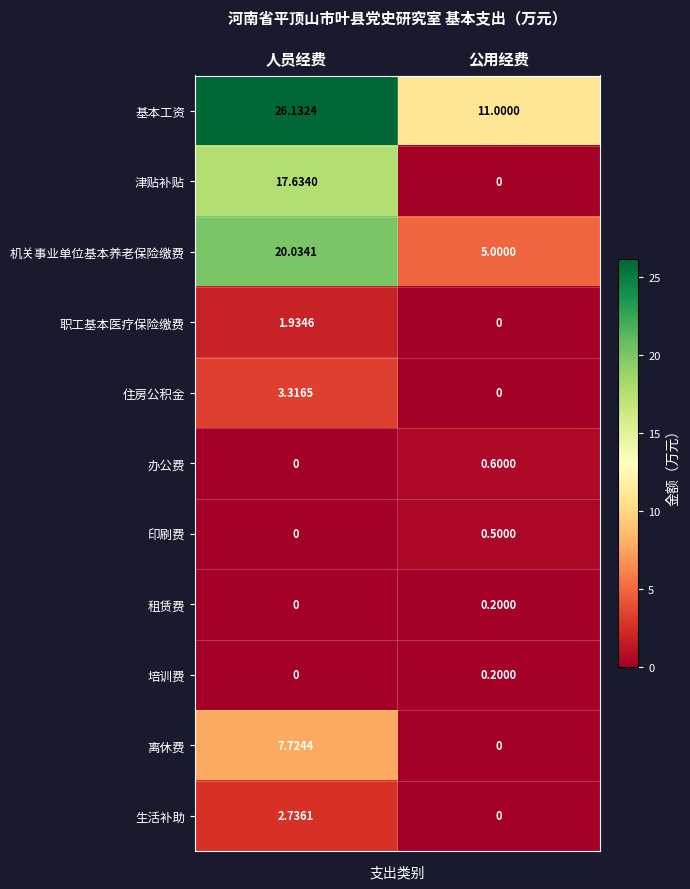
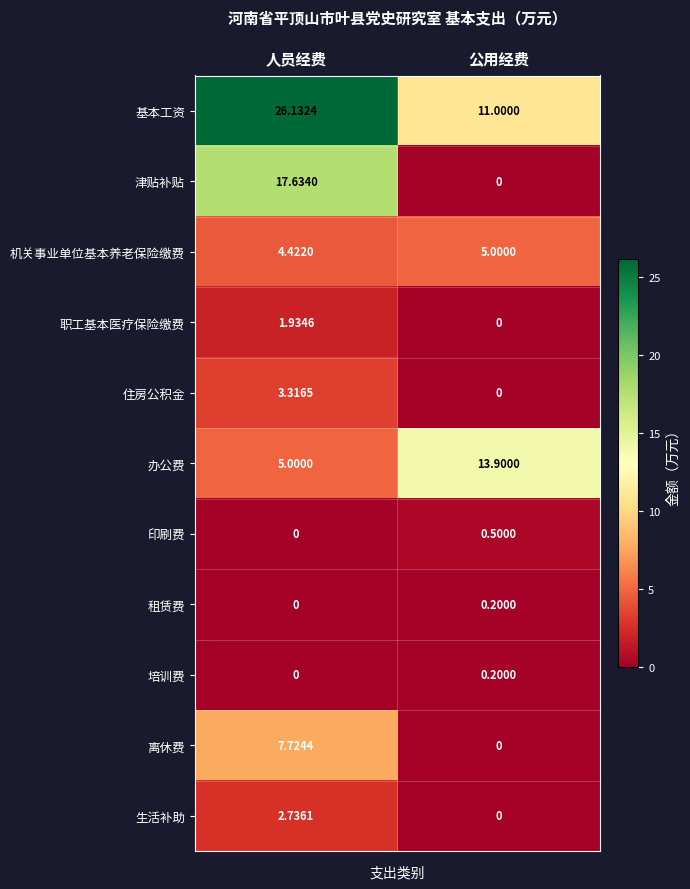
  {
    "基本工资": {
      "人员经费": 26.1324,
      "公用经费": 11.0000
    },
    "津贴补贴": {
      "人员经费": 17.6340,
      "公用经费": 0
    },
    "机关事业单位基本养老保险缴费": {
-     "人员经费": 20.0341,
+     "人员经费": 4.4220,
      "公用经费": 5.0000
    },
    "职工基本医疗保险缴费": {
      "人员经费": 1.9346,
      "公用经费": 0
    },
    "住房公积金": {
      "人员经费": 3.3165,
      "公用经费": 0
    },
    "办公费": {
-     "人员经费": 0,
-     "公用经费": 0.6000
+     "人员经费": 5.0000,
+     "公用经费": 13.9000
    },
    "印刷费": {
      "人员经费": 0,
      "公用经费": 0.5000
    },
    "租赁费": {
      "人员经费": 0,
      "公用经费": 0.2000
    },
    "培训费": {
      "人员经费": 0,
      "公用经费": 0.2000
    },
    "离休费": {
      "人员经费": 7.7244,
      "公用经费": 0
    },
    "生活补助": {
      "人员经费": 2.7361,
      "公用经费": 0
    }
  }
